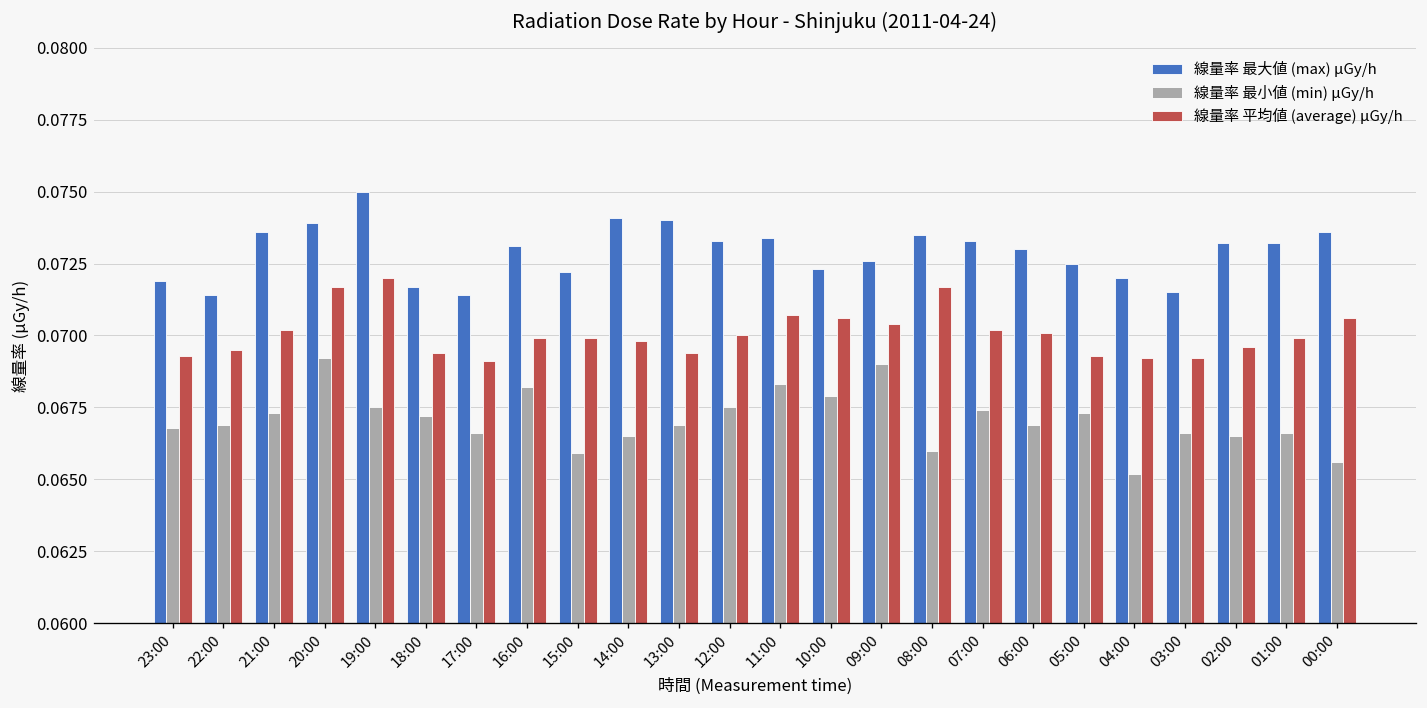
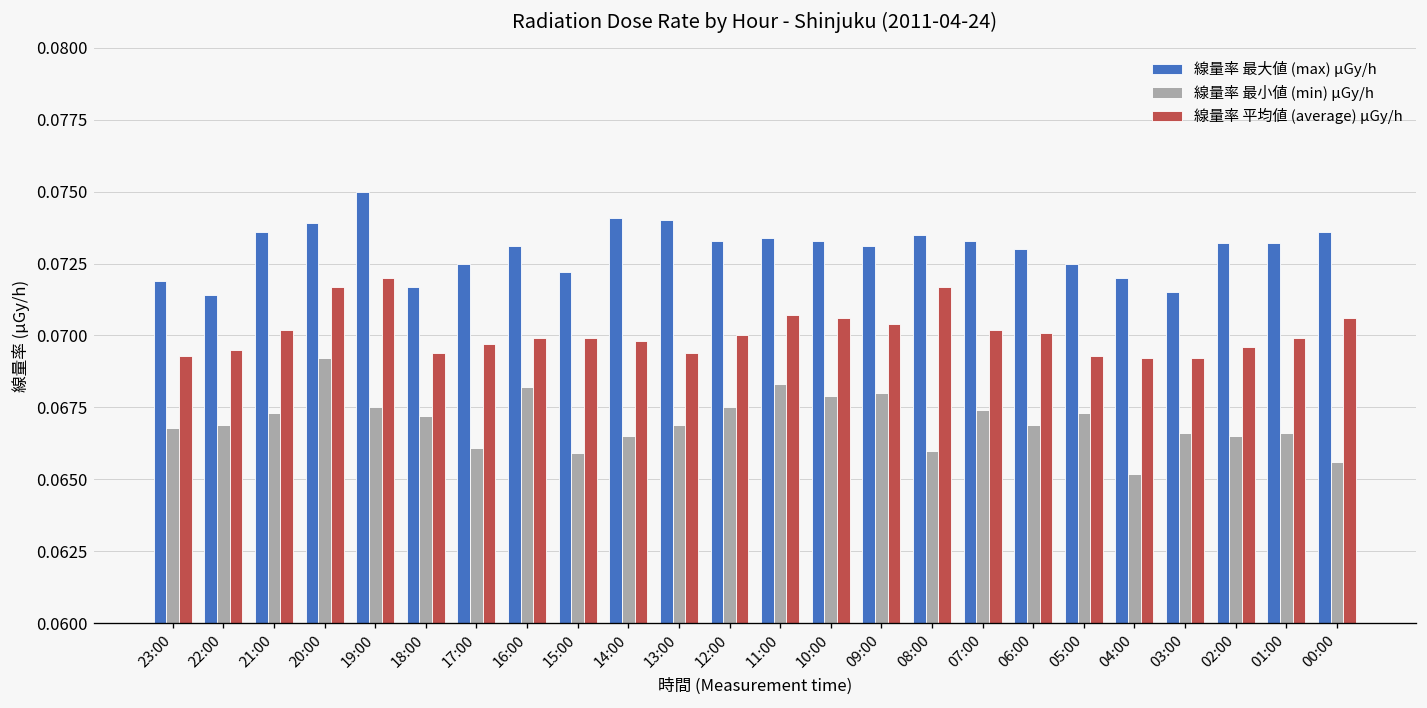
  {
    "線量率 最大値 (max) μGy/h": {
      "23:00": 0.0719,
      "22:00": 0.0714,
      "21:00": 0.0736,
      "20:00": 0.0739,
      "19:00": 0.0750,
      "18:00": 0.0717,
-     "17:00": 0.0714,
+     "17:00": 0.0725,
      "16:00": 0.0731,
      "15:00": 0.0722,
      "14:00": 0.0741,
      "13:00": 0.0740,
      "12:00": 0.0733,
      "11:00": 0.0734,
-     "10:00": 0.0723,
-     "09:00": 0.0726,
+     "10:00": 0.0733,
+     "09:00": 0.0731,
      "08:00": 0.0735,
      "07:00": 0.0733,
      "06:00": 0.0730,
      "05:00": 0.0725,
      "04:00": 0.0720,
      "03:00": 0.0715,
      "02:00": 0.0732,
      "01:00": 0.0732,
      "00:00": 0.0736
    },
    "線量率 最小値 (min) μGy/h": {
      "23:00": 0.0668,
      "22:00": 0.0669,
      "21:00": 0.0673,
      "20:00": 0.0692,
      "19:00": 0.0675,
      "18:00": 0.0672,
-     "17:00": 0.0666,
+     "17:00": 0.0661,
      "16:00": 0.0682,
      "15:00": 0.0659,
      "14:00": 0.0665,
      "13:00": 0.0669,
      "12:00": 0.0675,
      "11:00": 0.0683,
      "10:00": 0.0679,
-     "09:00": 0.069,
+     "09:00": 0.068,
      "08:00": 0.0660,
      "07:00": 0.0674,
      "06:00": 0.0669,
      "05:00": 0.0673,
      "04:00": 0.0652,
      "03:00": 0.0666,
      "02:00": 0.0665,
      "01:00": 0.0666,
      "00:00": 0.0656
    },
    "線量率 平均値 (average) μGy/h": {
      "23:00": 0.0693,
      "22:00": 0.0695,
      "21:00": 0.0702,
      "20:00": 0.0717,
      "19:00": 0.0720,
      "18:00": 0.0694,
-     "17:00": 0.0691,
+     "17:00": 0.0697,
      "16:00": 0.0699,
      "15:00": 0.0699,
      "14:00": 0.0698,
      "13:00": 0.0694,
      "12:00": 0.0700,
      "11:00": 0.0707,
      "10:00": 0.0706,
      "09:00": 0.0704,
      "08:00": 0.0717,
      "07:00": 0.0702,
      "06:00": 0.0701,
      "05:00": 0.0693,
      "04:00": 0.0692,
      "03:00": 0.0692,
      "02:00": 0.0696,
      "01:00": 0.0699,
      "00:00": 0.0706
    }
  }
